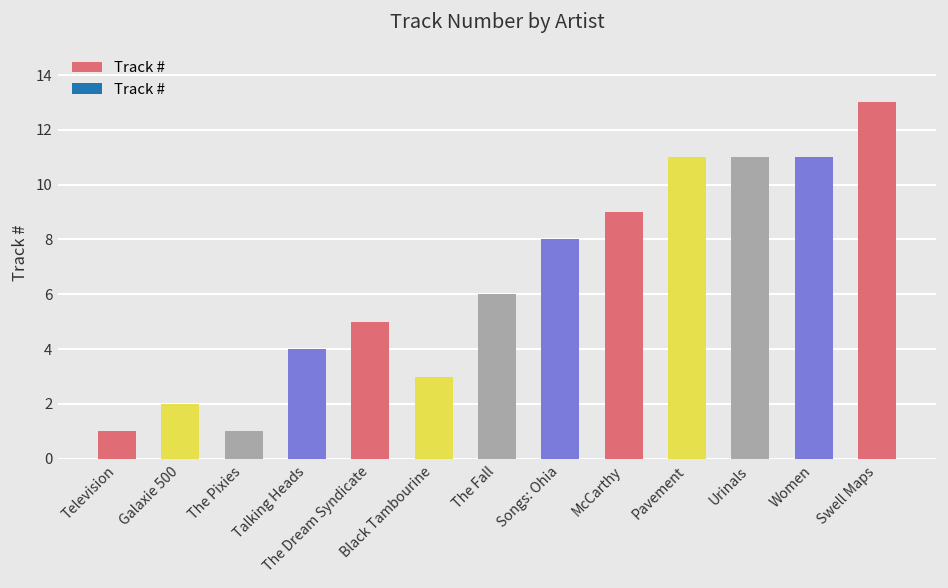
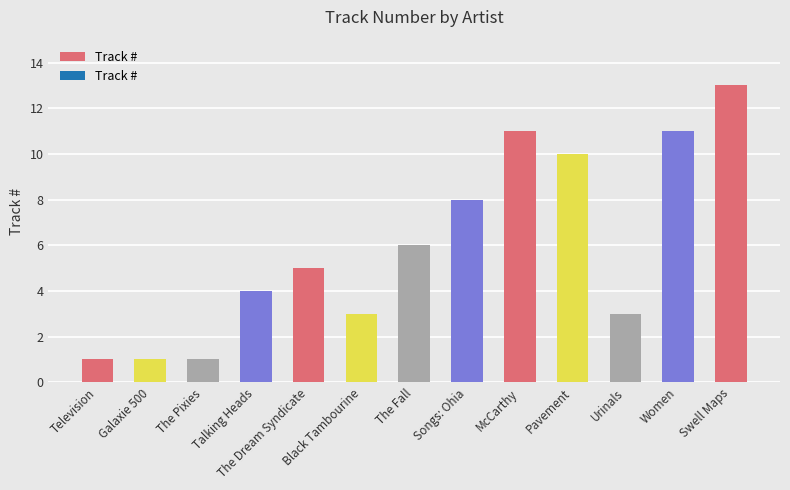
  {
    "Television": 1,
-   "Galaxie 500": 2,
+   "Galaxie 500": 1,
    "The Pixies": 1,
    "Talking Heads": 4,
    "The Dream Syndicate": 5,
    "Black Tambourine": 3,
    "The Fall": 6,
    "Songs: Ohia": 8,
-   "McCarthy": 9,
-   "Pavement": 11,
-   "Urinals": 11,
+   "McCarthy": 11,
+   "Pavement": 10,
+   "Urinals": 3,
    "Women": 11,
    "Swell Maps": 13
  }
